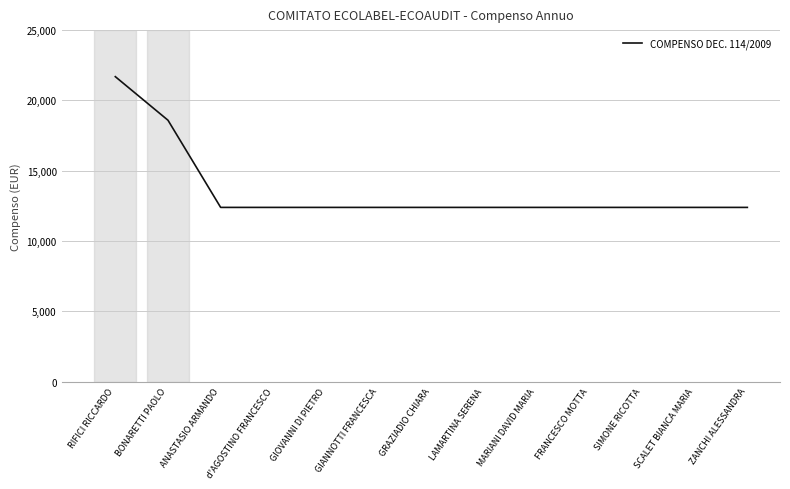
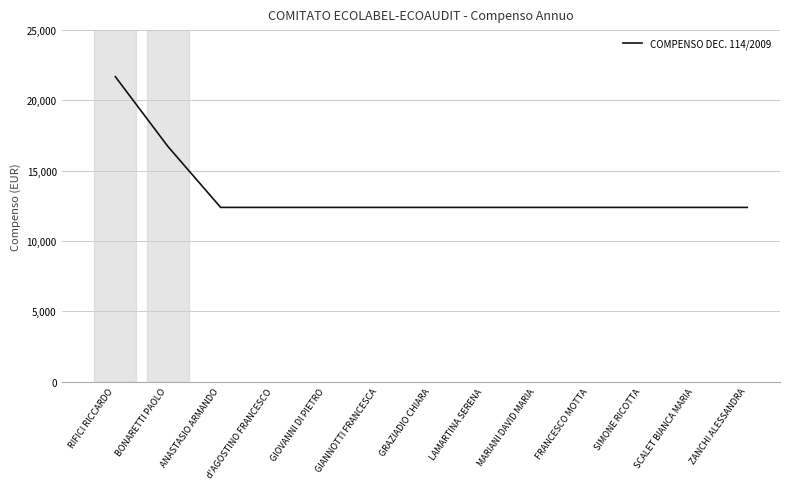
  {
    "RIFICI RICCARDO": "21,700",
-   "BONARETTI PAOLO": "18,600",
+   "BONARETTI PAOLO": "16,700",
    "ANASTASIO ARMANDO": "12,400",
    "d'AGOSTINO FRANCESCO": "12,400",
    "GIOVANNI DI PIETRO": "12,400",
    "GIANNOTTI FRANCESCA": "12,400",
    "GRAZIADIO CHIARA": "12,400",
    "LAMARTINA SERENA": "12,400",
    "MARIANI DAVID MARIA": "12,400",
    "FRANCESCO MOTTA": "12,400",
    "SIMONE RICOTTA": "12,400",
    "SCALET BIANCA MARIA": "12,400",
    "ZANCHI ALESSANDRA": "12,400"
  }
